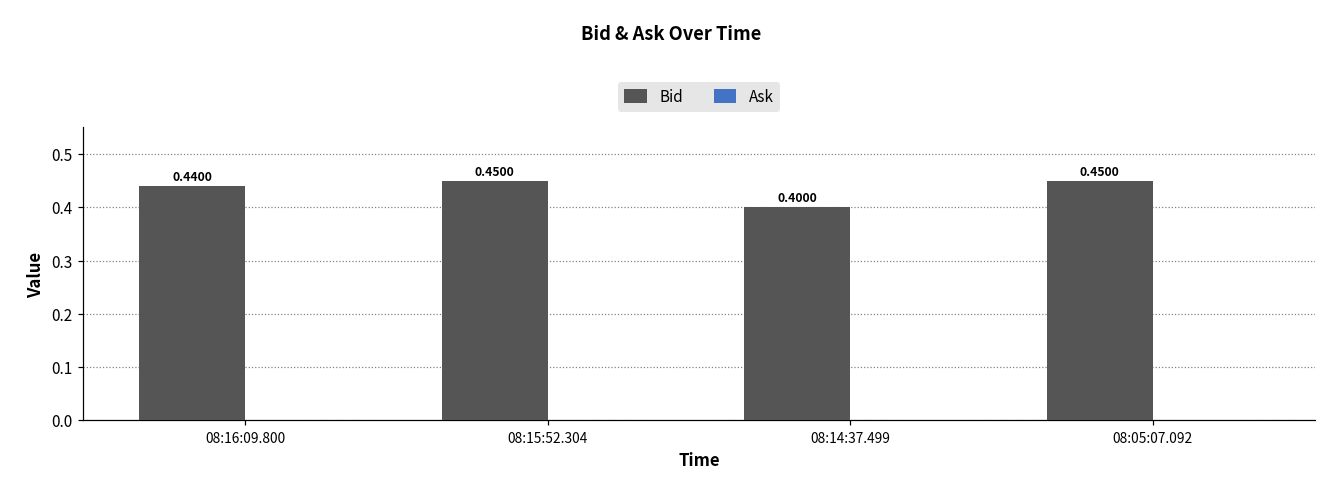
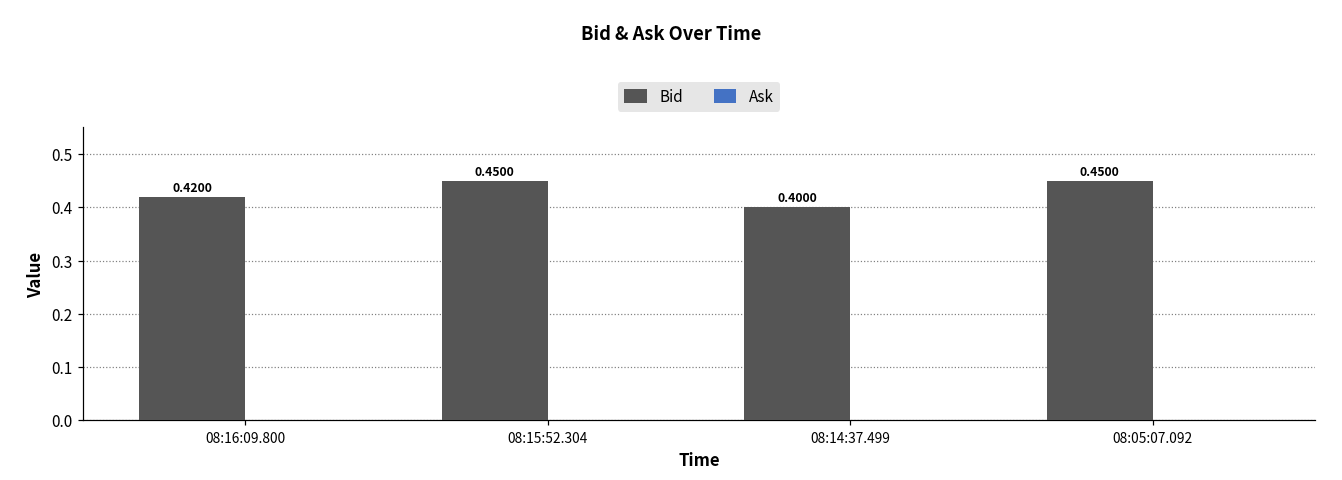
  {
    "Bid": {
-     "08:16:09.800": 0.4400,
+     "08:16:09.800": 0.4200,
      "08:15:52.304": 0.4500,
      "08:14:37.499": 0.4000,
      "08:05:07.092": 0.4500
    },
    "Ask": {
      "08:16:09.800": 0.00,
      "08:15:52.304": 0.00,
      "08:14:37.499": 0.00,
      "08:05:07.092": 0.00
    }
  }
